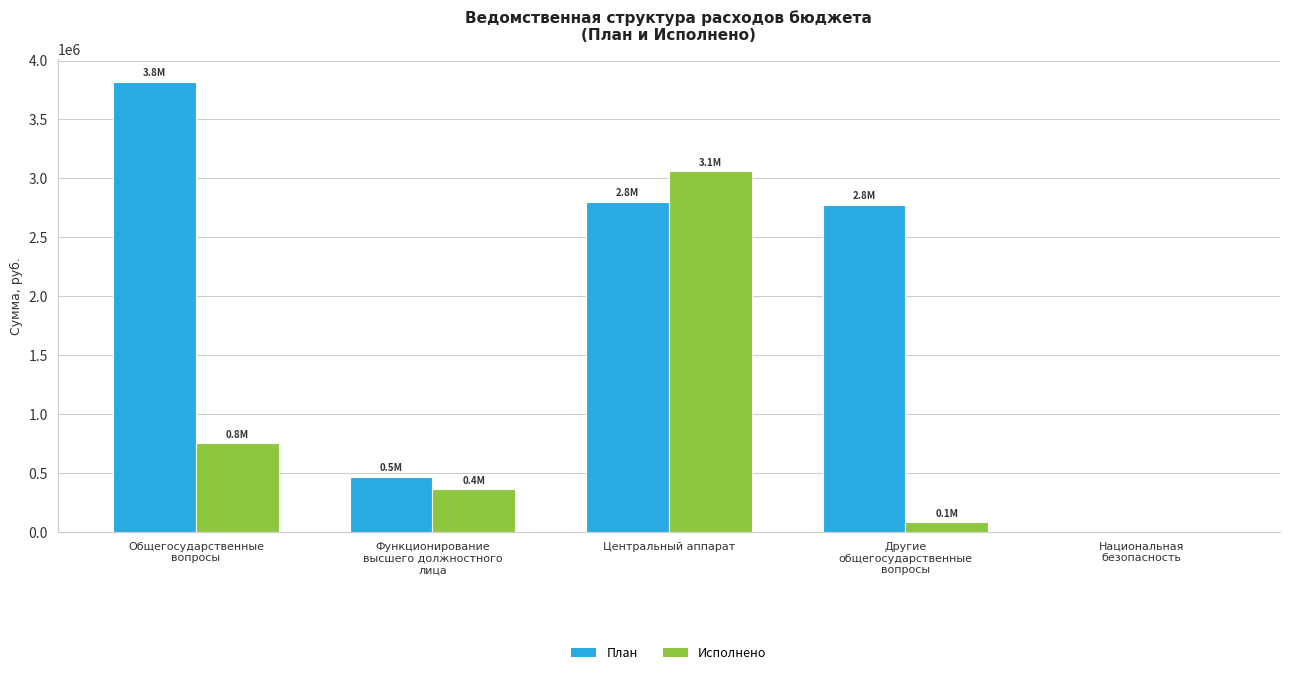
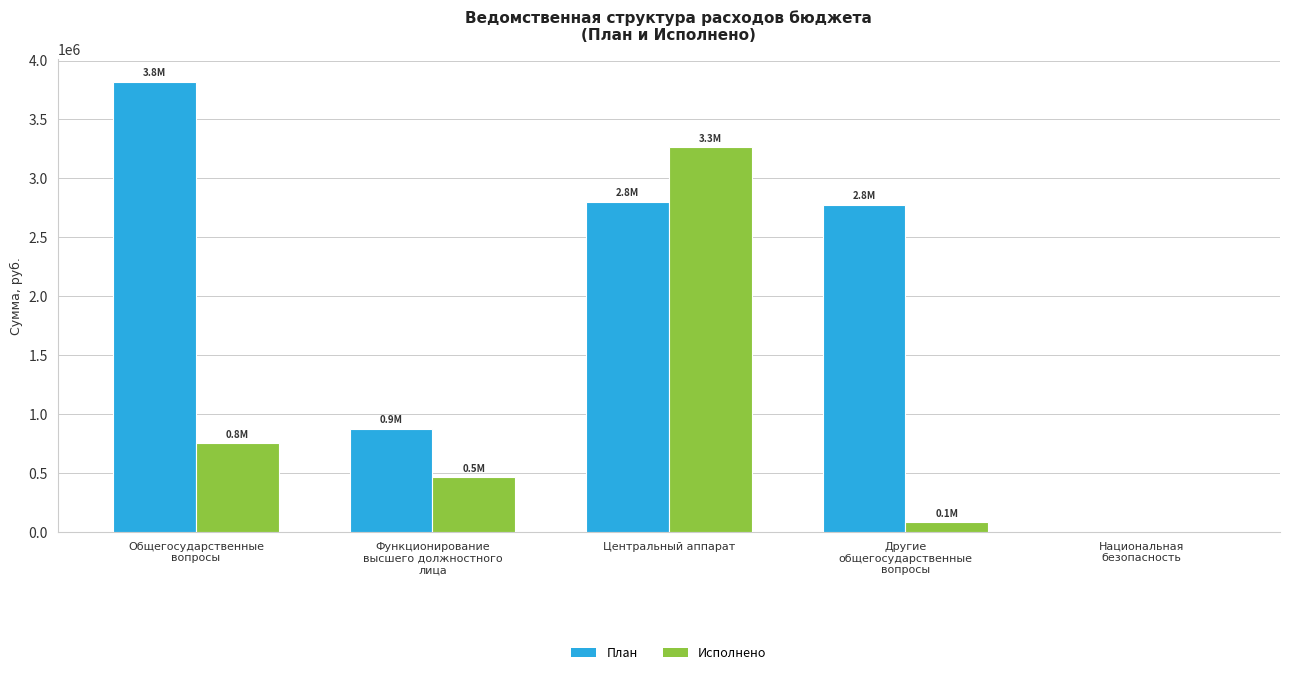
  {
    "План": {
      "Общегосударственные вопросы": "3.8M",
-     "Функционирование высшего должностного лица": "0.5M",
+     "Функционирование высшего должностного лица": "0.9M",
      "Центральный аппарат": "2.8M",
      "Другие общегосударственные вопросы": "2.8M"
    },
    "Исполнено": {
      "Общегосударственные вопросы": "0.8M",
-     "Функционирование высшего должностного лица": "0.4M",
-     "Центральный аппарат": "3.1M",
+     "Функционирование высшего должностного лица": "0.5M",
+     "Центральный аппарат": "3.3M",
      "Другие общегосударственные вопросы": "0.1M"
    }
  }
